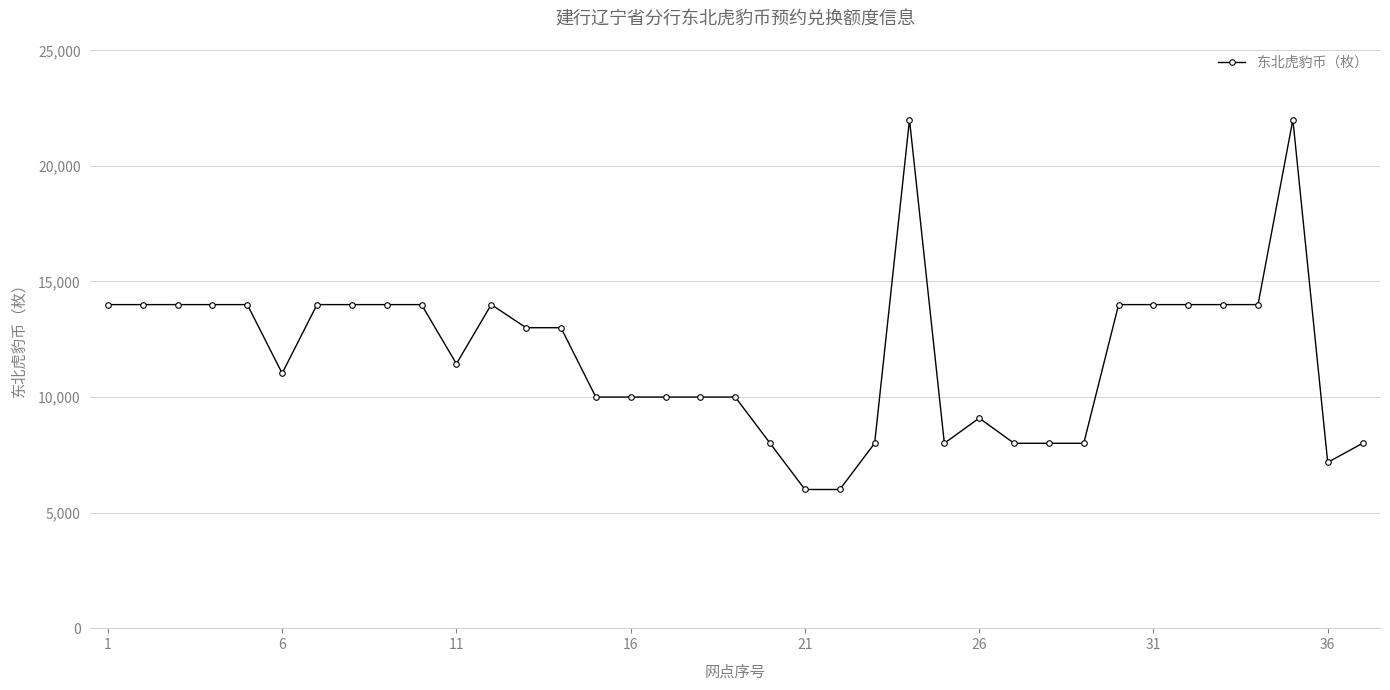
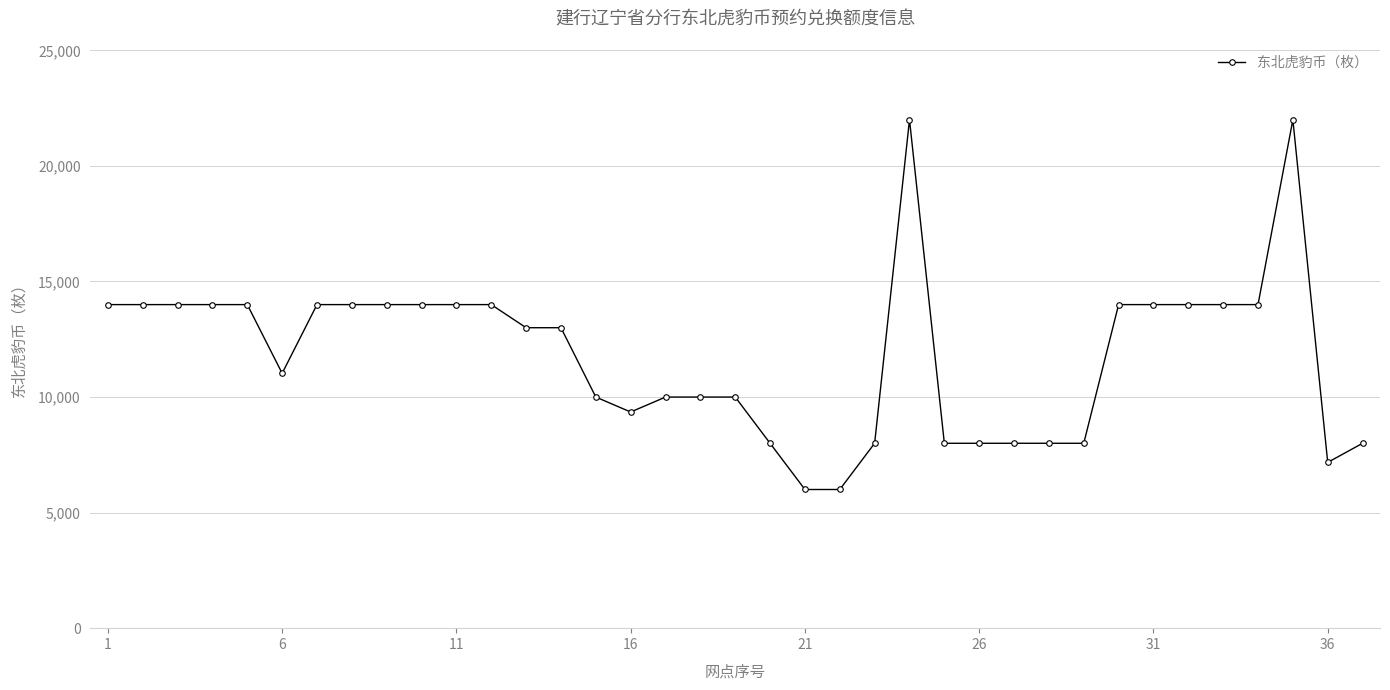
  {
    "1": "14,000",
    "6": "11,000",
-   "11": "11,400",
-   "16": "10,000",
+   "11": "14,000",
+   "16": "9,400",
    "21": "6,000",
-   "26": "9,100",
+   "26": "8,000",
    "31": "14,000",
    "36": "7,200"
  }
